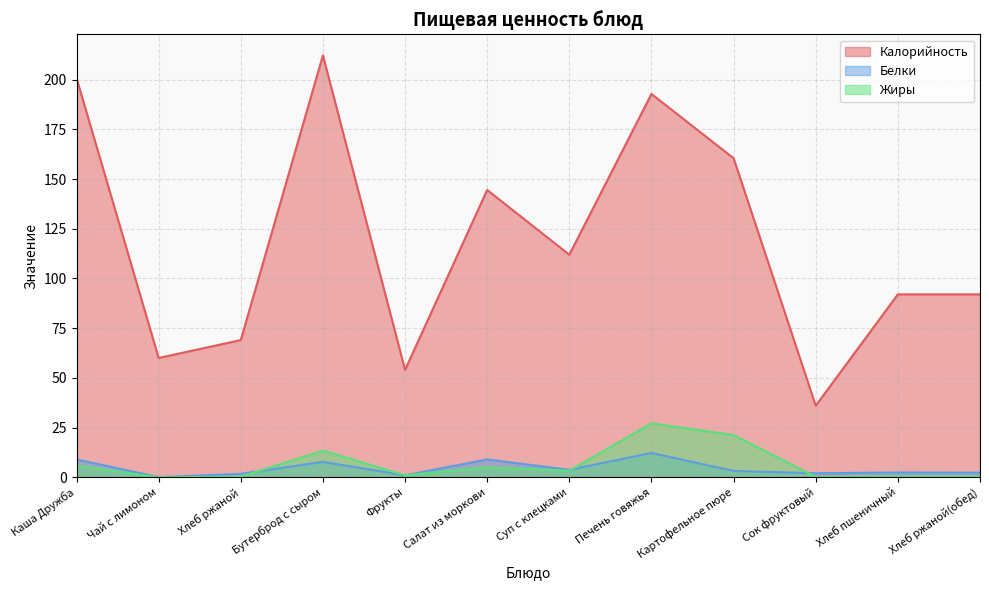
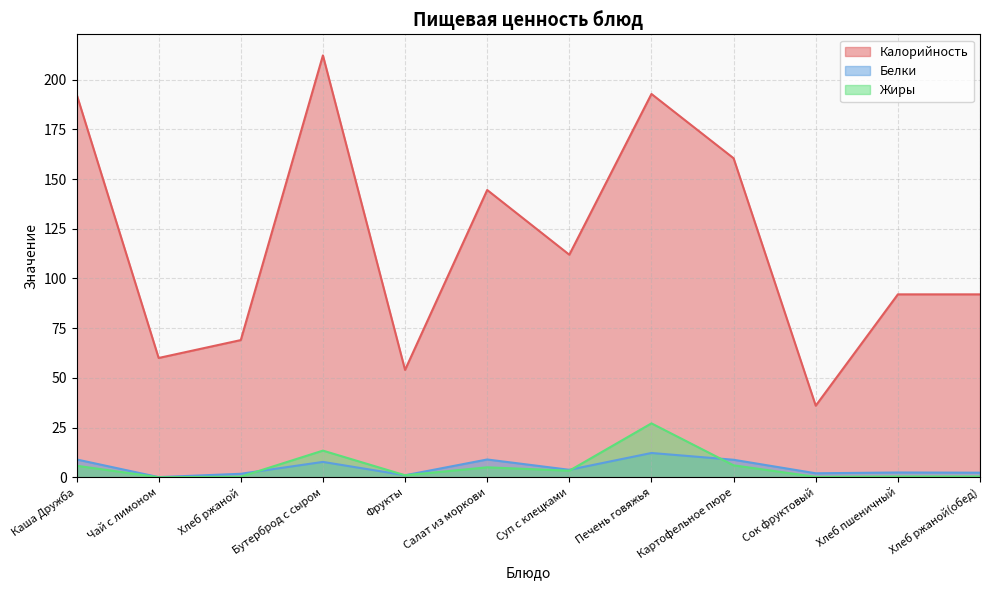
  {
    "Калорийность": {
-     "Каша Дружба": 201,
+     "Каша Дружба": 193,
      "Чай с лимоном": 60,
      "Хлеб ржаной": 69,
      "Бутерброд с сыром": 212,
      "Фрукты": 54,
      "Салат из моркови": 145,
      "Суп с клецками": 112,
      "Печень говяжья": 193,
      "Картофельное пюре": 160,
      "Сок фруктовый": 36,
      "Хлеб пшеничный": 92,
      "Хлеб ржаной(обед)": 92
    },
    "Белки": {
      "Каша Дружба": 9,
      "Хлеб ржаной": 2,
      "Бутерброд с сыром": 8,
      "Салат из моркови": 9,
      "Печень говяжья": 12,
-     "Картофельное пюре": 3,
+     "Картофельное пюре": 9,
      "Сок фруктовый": 2,
      "Хлеб пшеничный": 2,
      "Хлеб ржаной(обед)": 2
    },
    "Жиры": {
      "Каша Дружба": 6,
      "Хлеб ржаной": 0,
      "Бутерброд с сыром": 13,
      "Салат из моркови": 5,
      "Печень говяжья": 27,
-     "Картофельное пюре": 21,
+     "Картофельное пюре": 6,
      "Сок фруктовый": 0,
      "Хлеб пшеничный": 0,
      "Хлеб ржаной(обед)": 0
    }
  }
